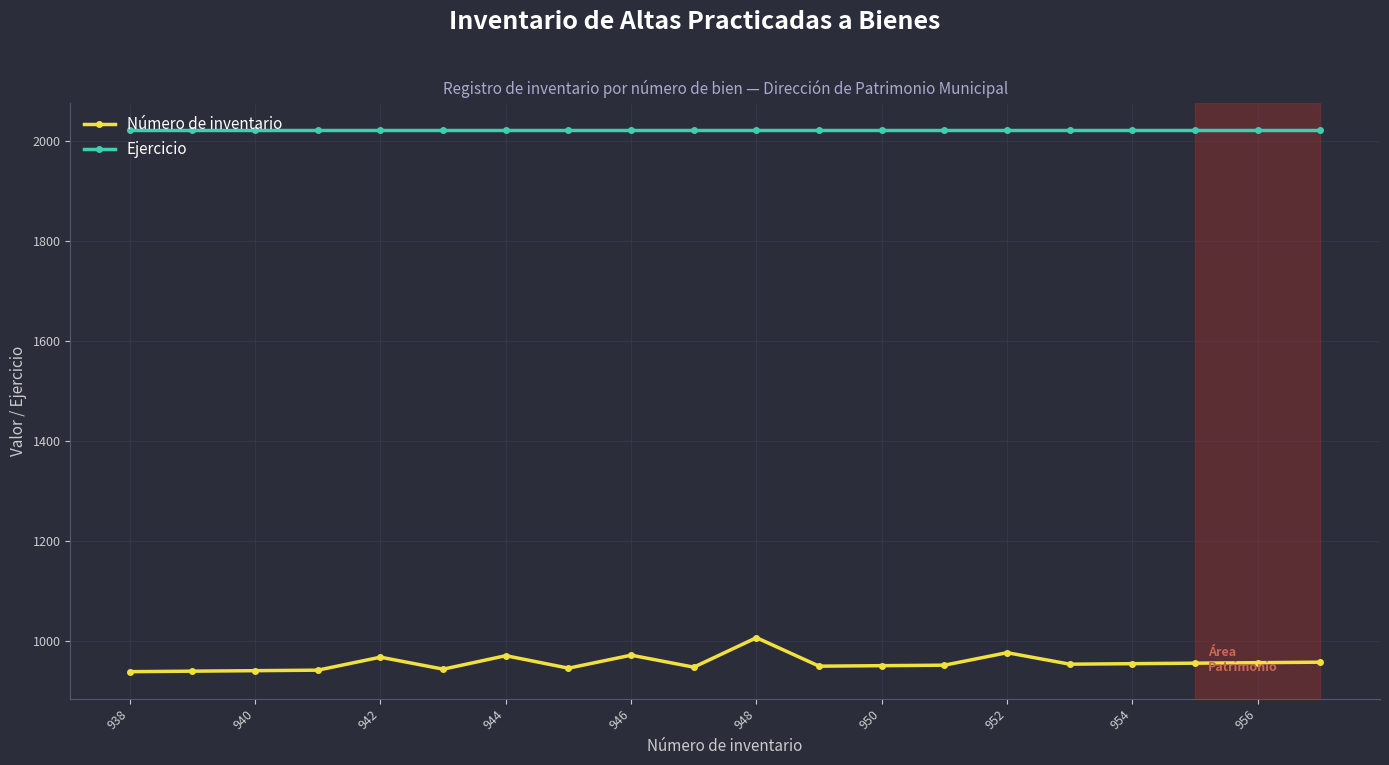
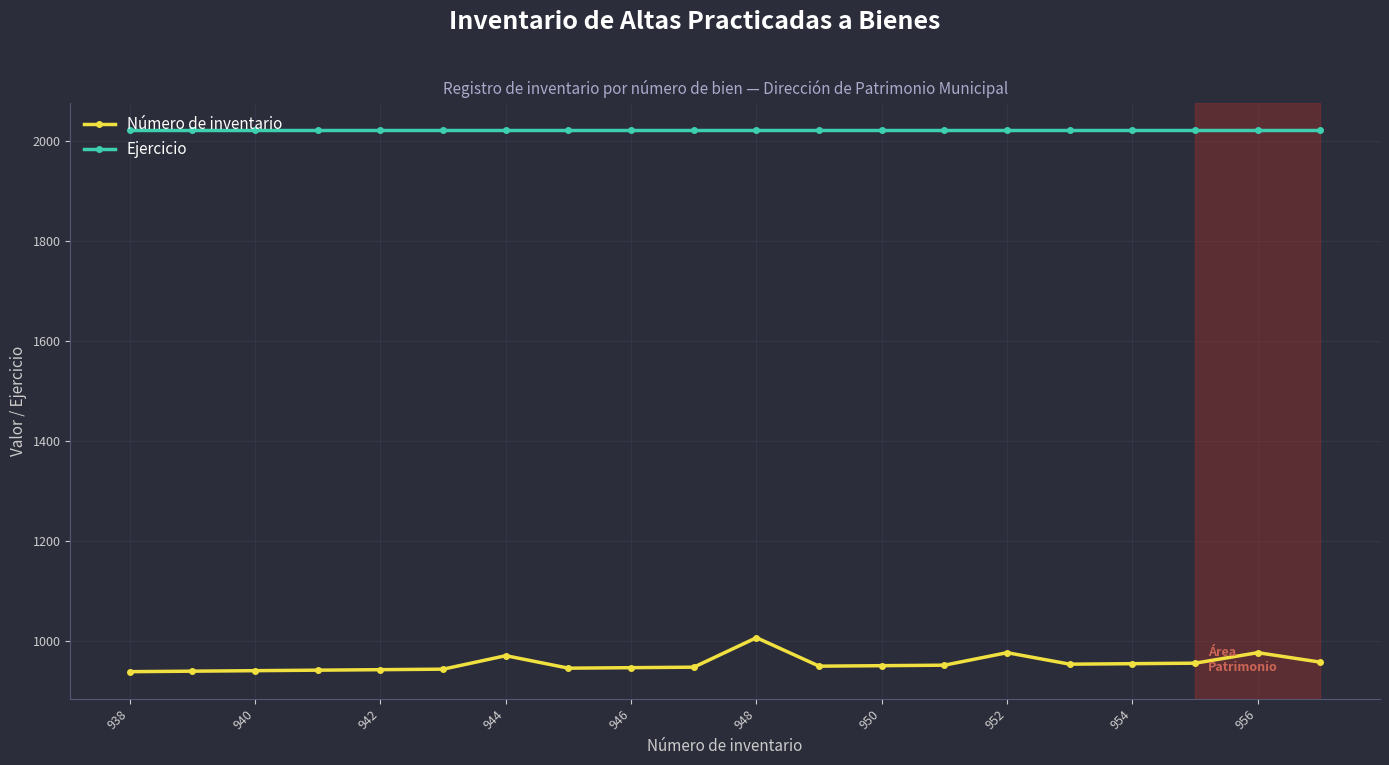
  {
    "Número de inventario": {
      "938": 940,
      "940": 940,
-     "942": 970,
+     "942": 940,
      "944": 970,
-     "946": 970,
+     "946": 950,
      "948": 1010,
      "950": 950,
      "952": 980,
      "954": 950,
-     "956": 960
+     "956": 980
    },
    "Ejercicio": {
      "938": 2020,
      "940": 2020,
      "942": 2020,
      "944": 2020,
      "946": 2020,
      "948": 2020,
      "950": 2020,
      "952": 2020,
      "954": 2020,
      "956": 2020
    }
  }
